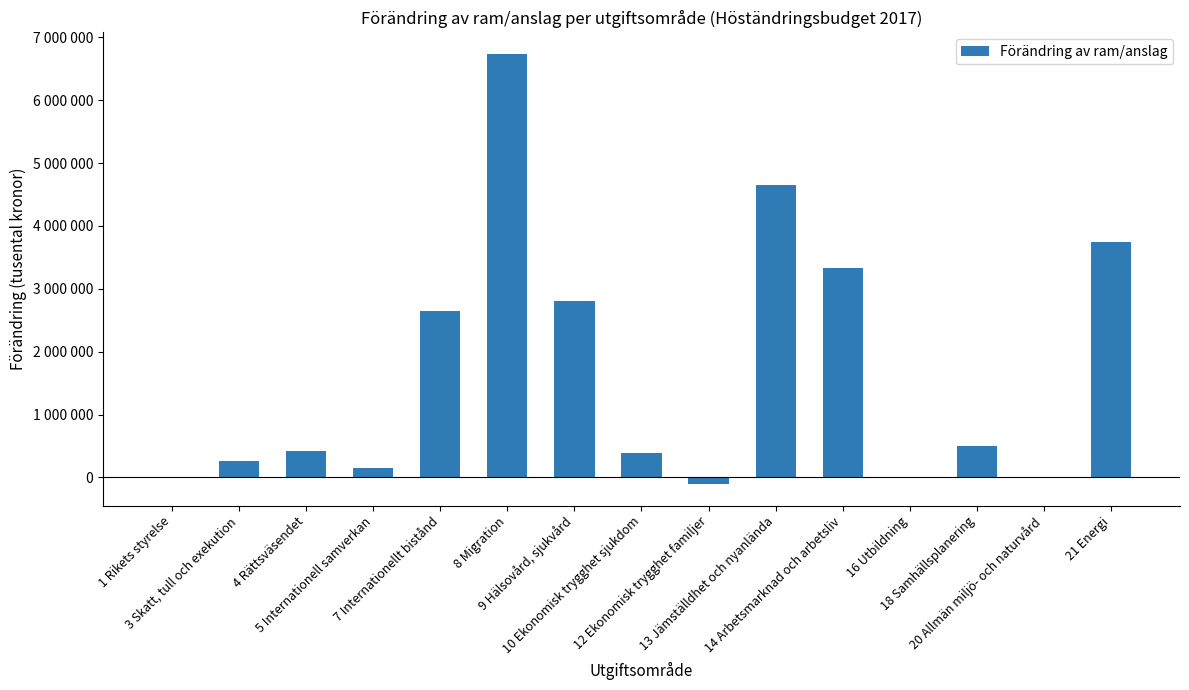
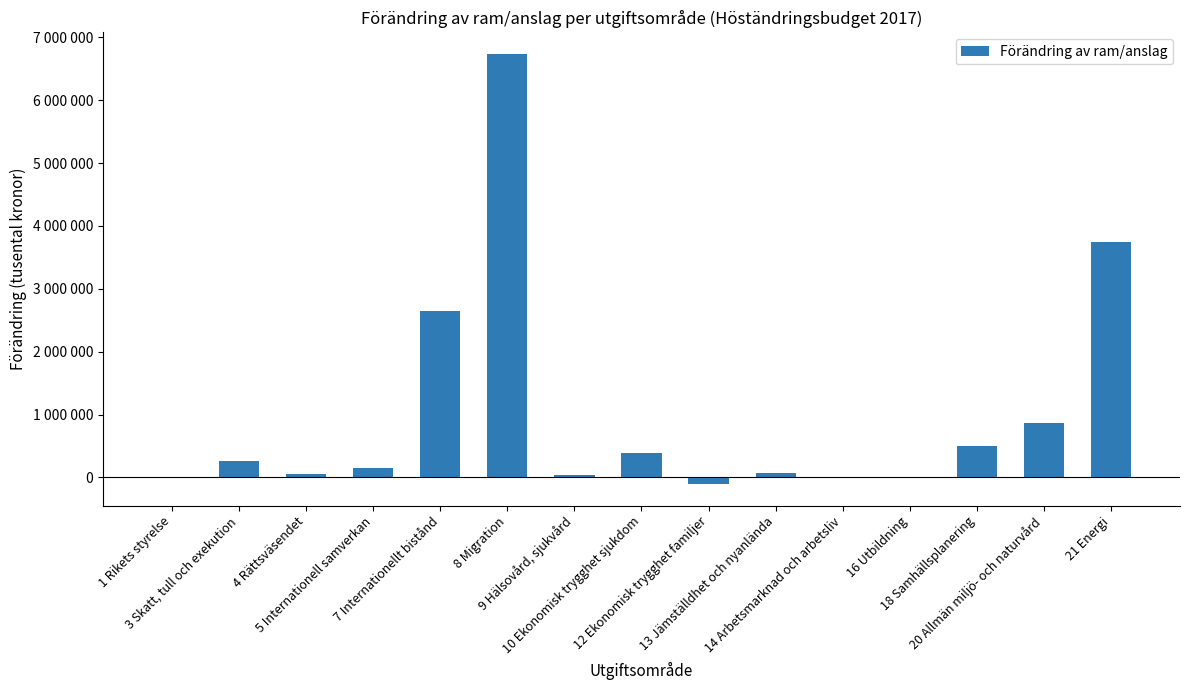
  {
    "3 Skatt, tull och exekution": 300000,
-   "4 Rättsväsendet": 400000,
+   "4 Rättsväsendet": 100000,
    "5 Internationell samverkan": 100000,
    "7 Internationellt bistånd": 2600000,
    "8 Migration": 6700000,
-   "9 Hälsovård, sjukvård": 2800000,
+   "9 Hälsovård, sjukvård": 0,
    "10 Ekonomisk trygghet sjukdom": 400000,
    "12 Ekonomisk trygghet familjer": -100000,
-   "13 Jämställdhet och nyanlända": 4700000,
-   "14 Arbetsmarknad och arbetsliv": 3300000,
+   "13 Jämställdhet och nyanlända": 100000,
+   "14 Arbetsmarknad och arbetsliv": 0,
    "16 Utbildning": 0,
    "18 Samhällsplanering": 500000,
-   "20 Allmän miljö- och naturvård": 0,
+   "20 Allmän miljö- och naturvård": 900000,
    "21 Energi": 3700000
  }
